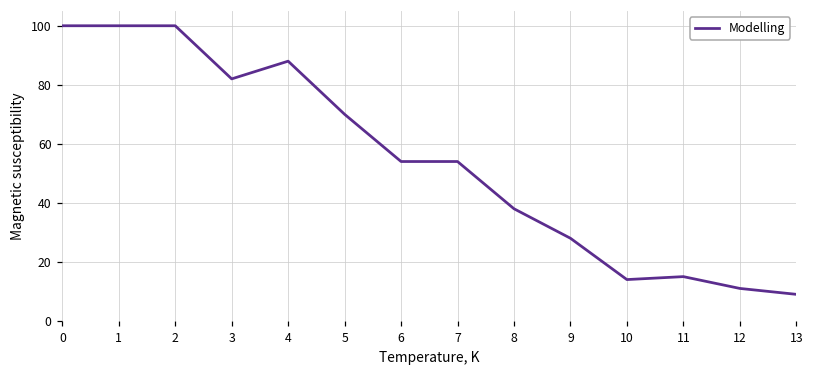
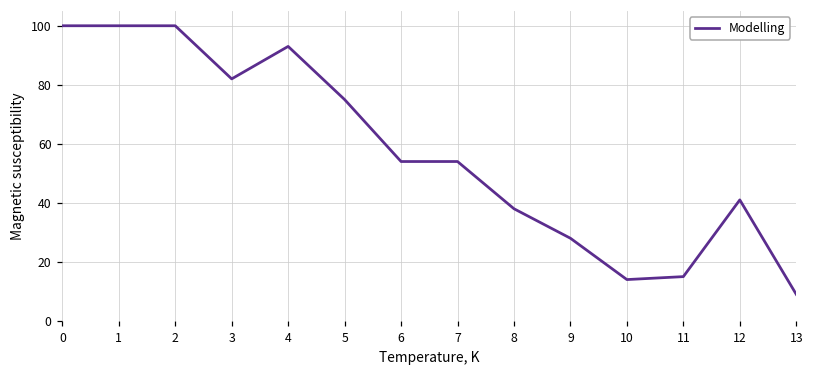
  {
    "0": 100,
    "1": 100,
    "2": 100,
    "3": 82,
-   "4": 88,
-   "5": 70,
+   "4": 93,
+   "5": 75,
    "6": 54,
    "7": 54,
    "8": 38,
    "9": 28,
    "10": 14,
    "11": 15,
-   "12": 11,
+   "12": 41,
    "13": 9
  }
